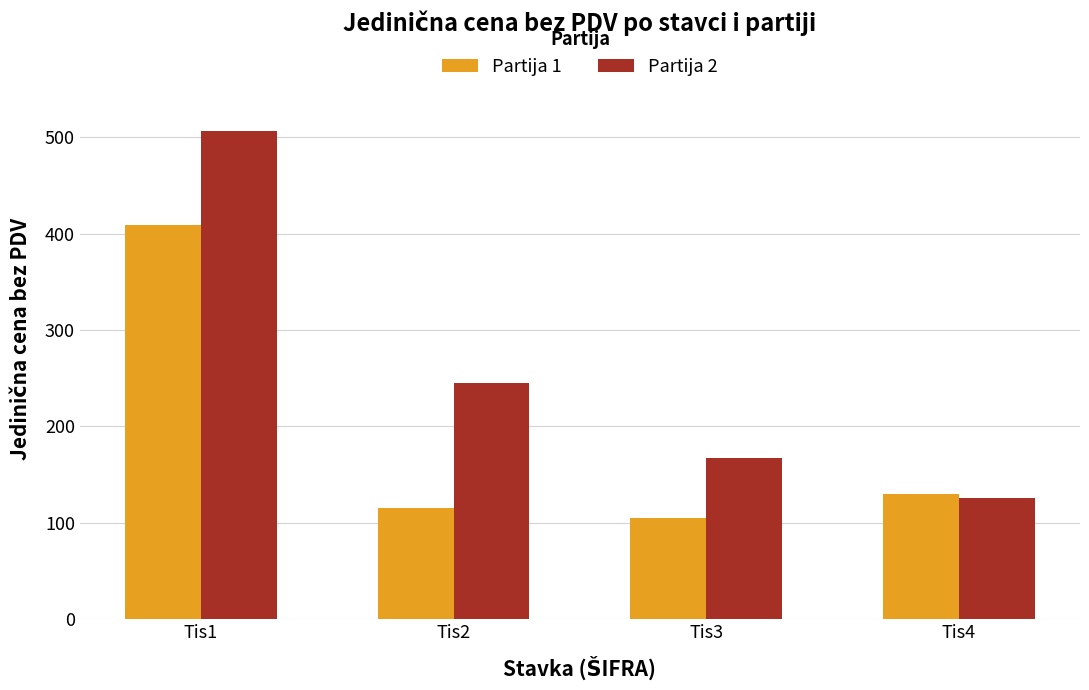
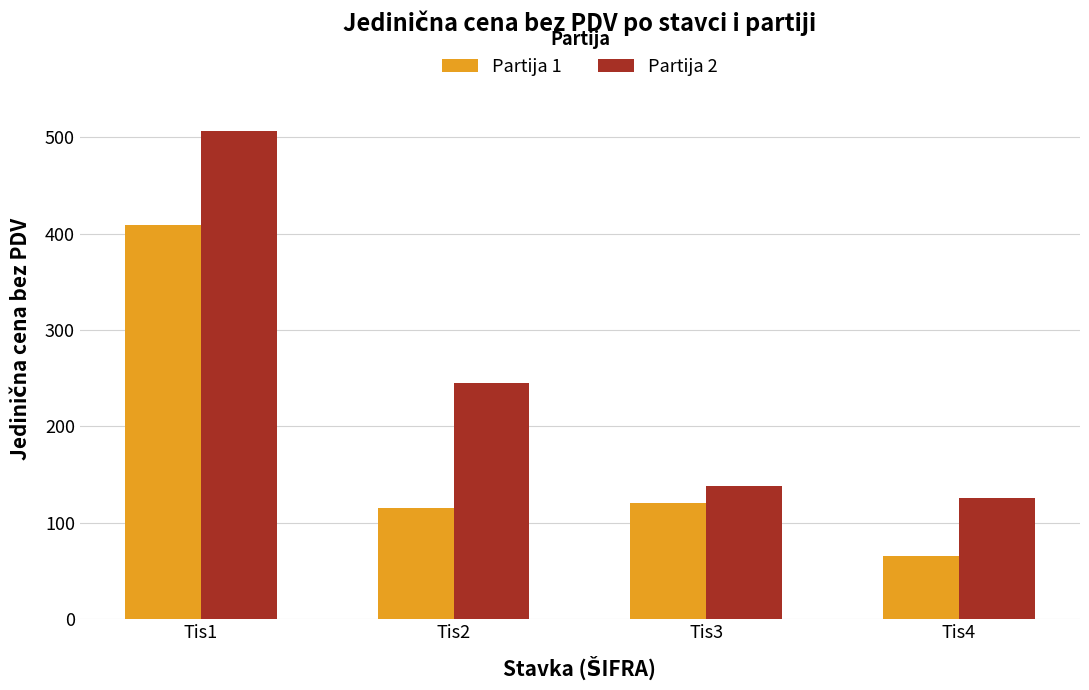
  {
    "Partija 1": {
      "Tis1": 410,
      "Tis2": 110,
-     "Tis3": 110,
-     "Tis4": 130
+     "Tis3": 120,
+     "Tis4": 70
    },
    "Partija 2": {
      "Tis1": 510,
      "Tis2": 240,
-     "Tis3": 170,
+     "Tis3": 140,
      "Tis4": 130
    }
  }
